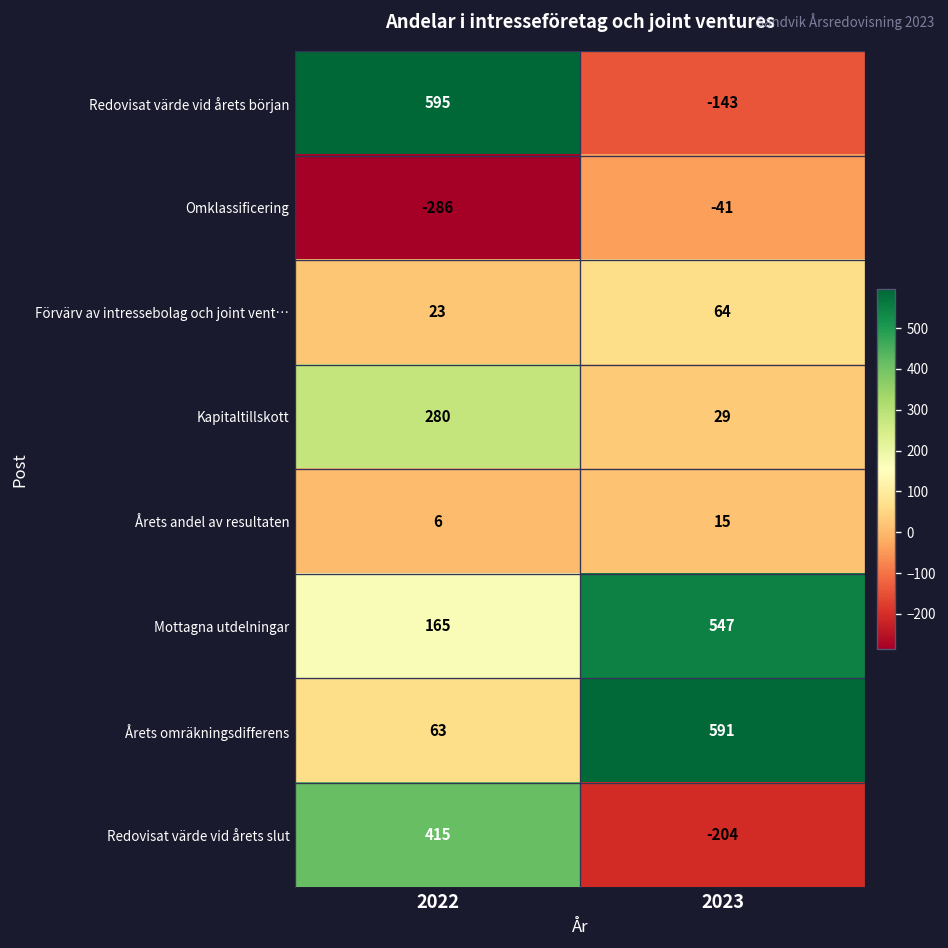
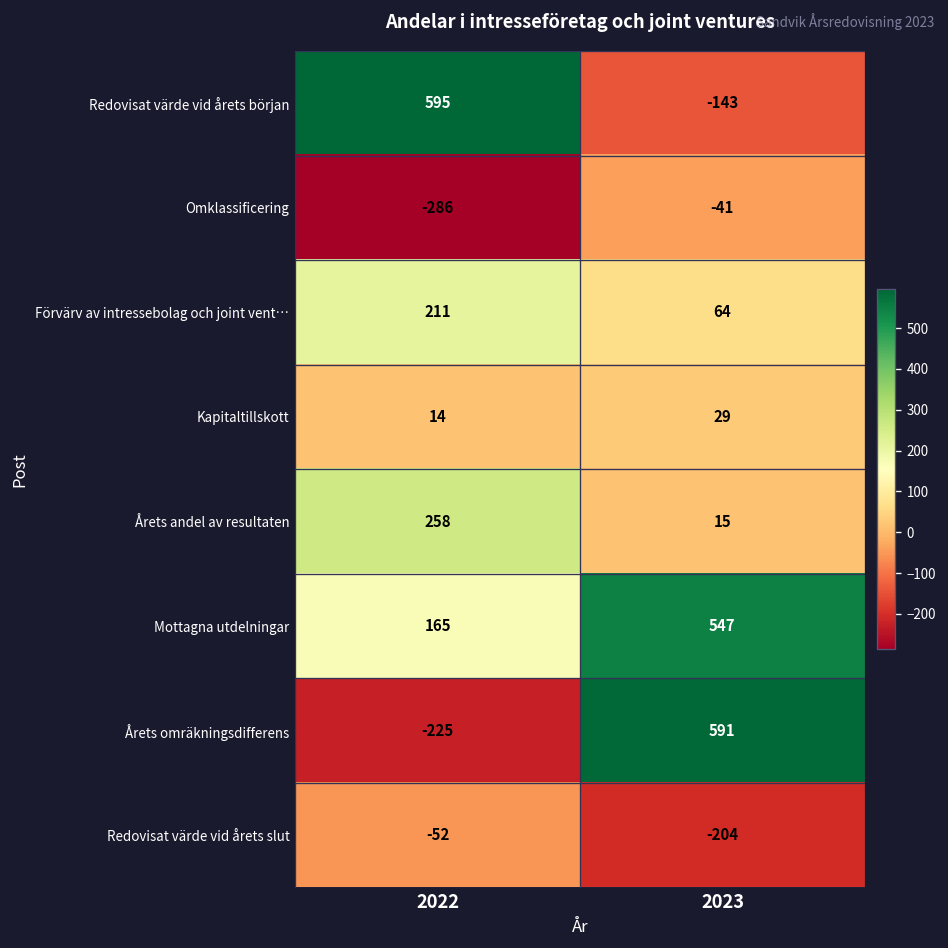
  {
    "Redovisat värde vid årets början": {
      "2022": 595,
      "2023": -143
    },
    "Omklassificering": {
      "2022": -286,
      "2023": -41
    },
    "Förvärv av intressebolag och joint vent…": {
-     "2022": 23,
+     "2022": 211,
      "2023": 64
    },
    "Kapitaltillskott": {
-     "2022": 280,
+     "2022": 14,
      "2023": 29
    },
    "Årets andel av resultaten": {
-     "2022": 6,
+     "2022": 258,
      "2023": 15
    },
    "Mottagna utdelningar": {
      "2022": 165,
      "2023": 547
    },
    "Årets omräkningsdifferens": {
-     "2022": 63,
+     "2022": -225,
      "2023": 591
    },
    "Redovisat värde vid årets slut": {
-     "2022": 415,
+     "2022": -52,
      "2023": -204
    }
  }
